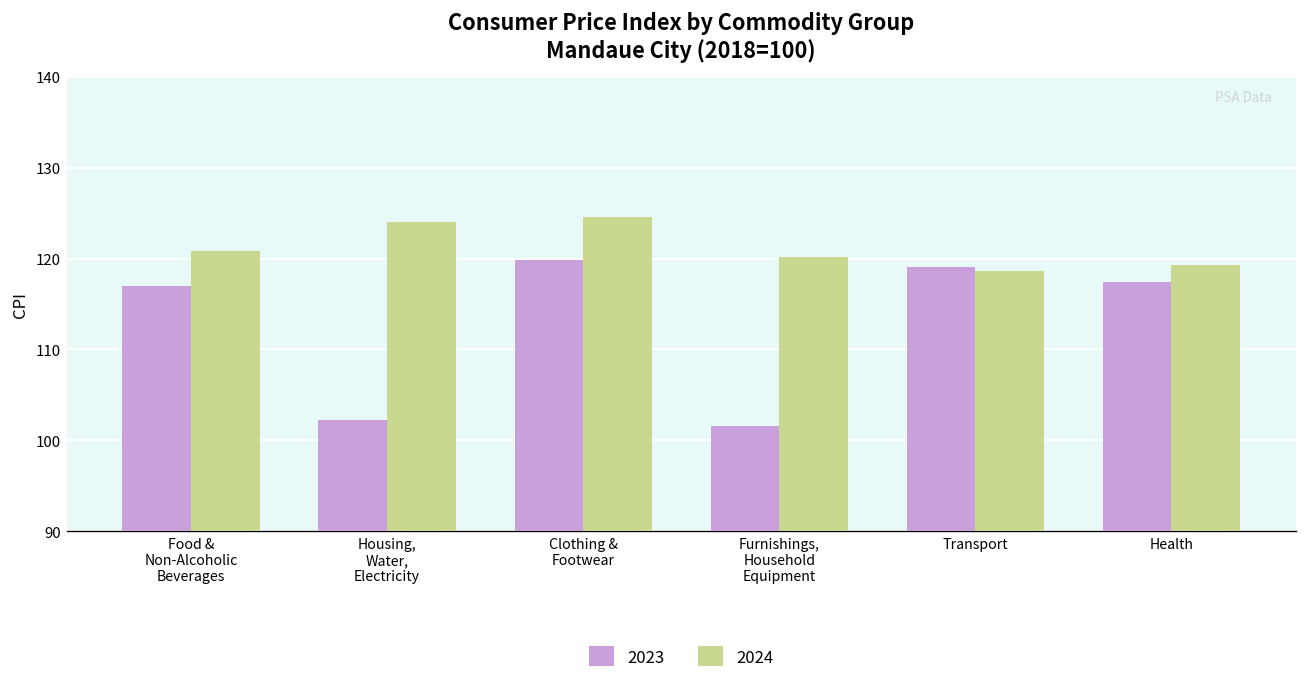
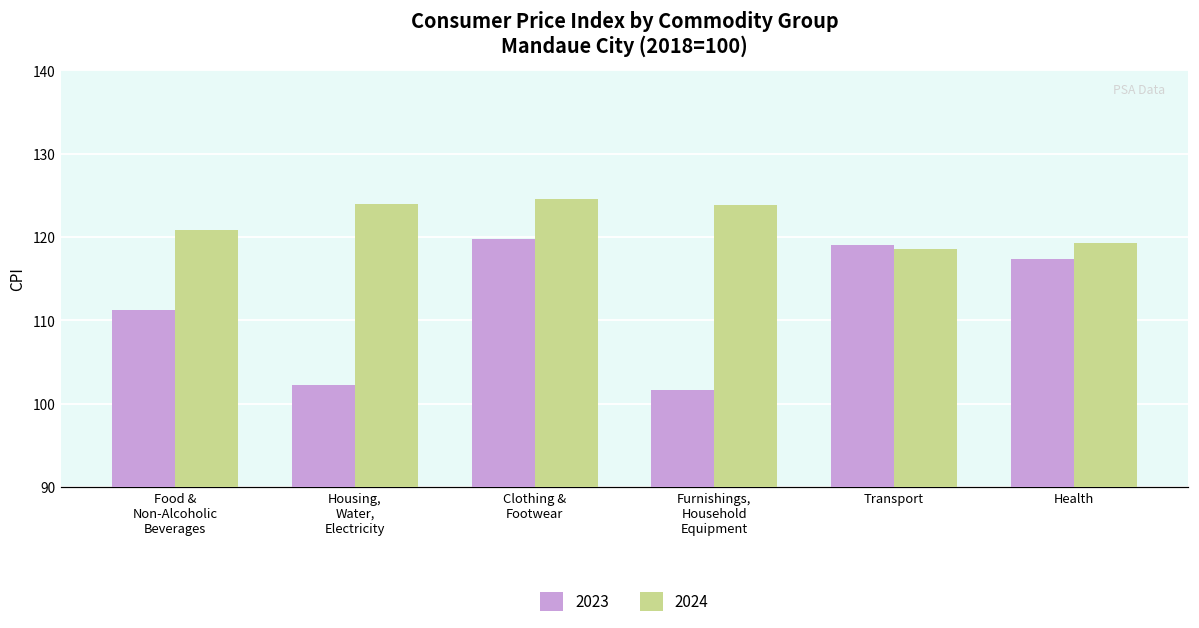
  {
    "2023": {
-     "Food & Non-Alcoholic Beverages": 117,
+     "Food & Non-Alcoholic Beverages": 111,
      "Housing, Water, Electricity": 102,
      "Clothing & Footwear": 120,
      "Furnishings, Household Equipment": 102,
      "Transport": 119,
      "Health": 117
    },
    "2024": {
      "Food & Non-Alcoholic Beverages": 121,
      "Housing, Water, Electricity": 124,
      "Clothing & Footwear": 125,
-     "Furnishings, Household Equipment": 120,
+     "Furnishings, Household Equipment": 124,
      "Transport": 119,
      "Health": 119
    }
  }
